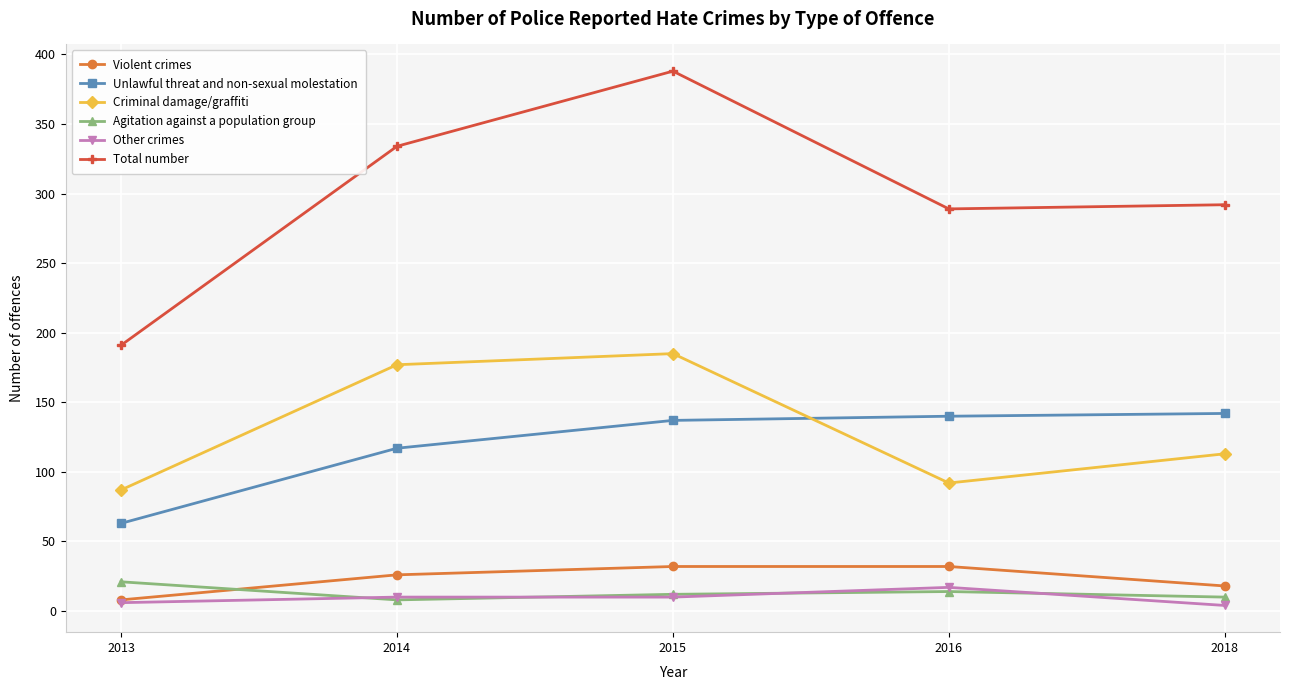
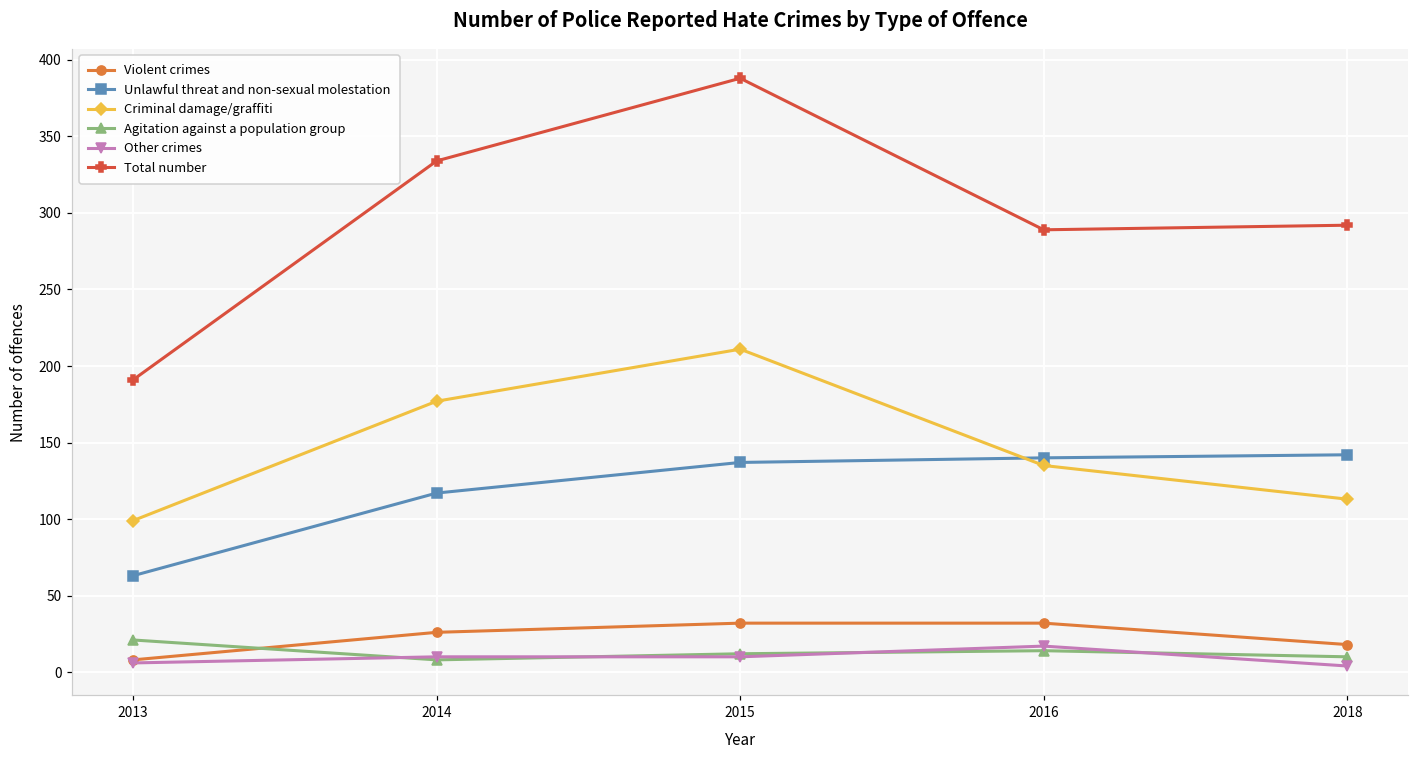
  {
    "Unlawful threat and non-sexual molestation": {
      "2013": 63,
      "2014": 117,
      "2015": 137,
      "2016": 140,
      "2018": 142
    },
    "Criminal damage/graffiti": {
-     "2013": 87,
+     "2013": 99,
      "2014": 177,
-     "2015": 185,
-     "2016": 92,
+     "2015": 211,
+     "2016": 135,
      "2018": 113
    },
    "Agitation against a population group": {
      "2013": 21,
      "2014": 8,
      "2015": 12,
      "2016": 14,
      "2018": 10
    },
    "Other crimes": {
      "2013": 6,
      "2014": 10,
      "2015": 10,
      "2016": 17,
      "2018": 4
    }
  }
